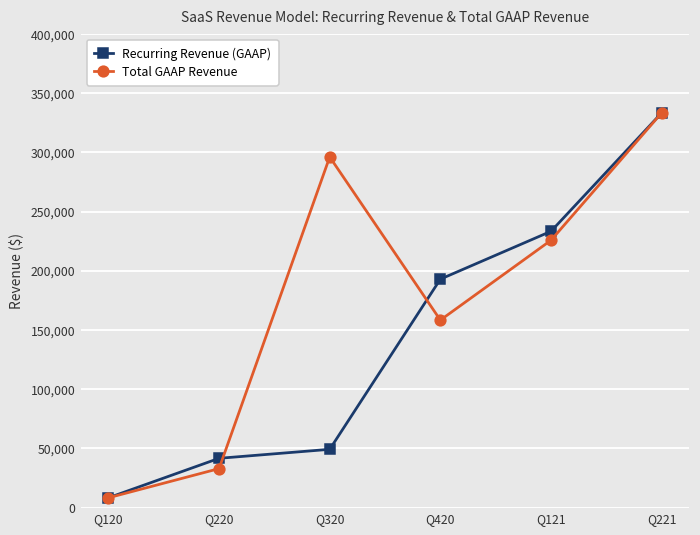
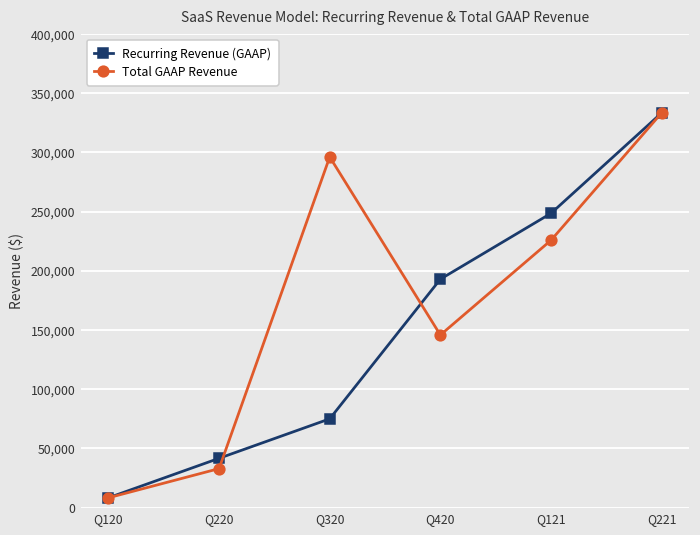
  {
    "Recurring Revenue (GAAP)": {
      "Q220": "42,000",
-     "Q320": "49,000",
+     "Q320": "75,000",
      "Q420": "193,000",
-     "Q121": "233,000"
+     "Q121": "249,000"
    },
    "Total GAAP Revenue": {
      "Q220": "33,000",
      "Q320": "296,000",
-     "Q420": "158,000",
+     "Q420": "146,000",
      "Q121": "226,000"
    }
  }
